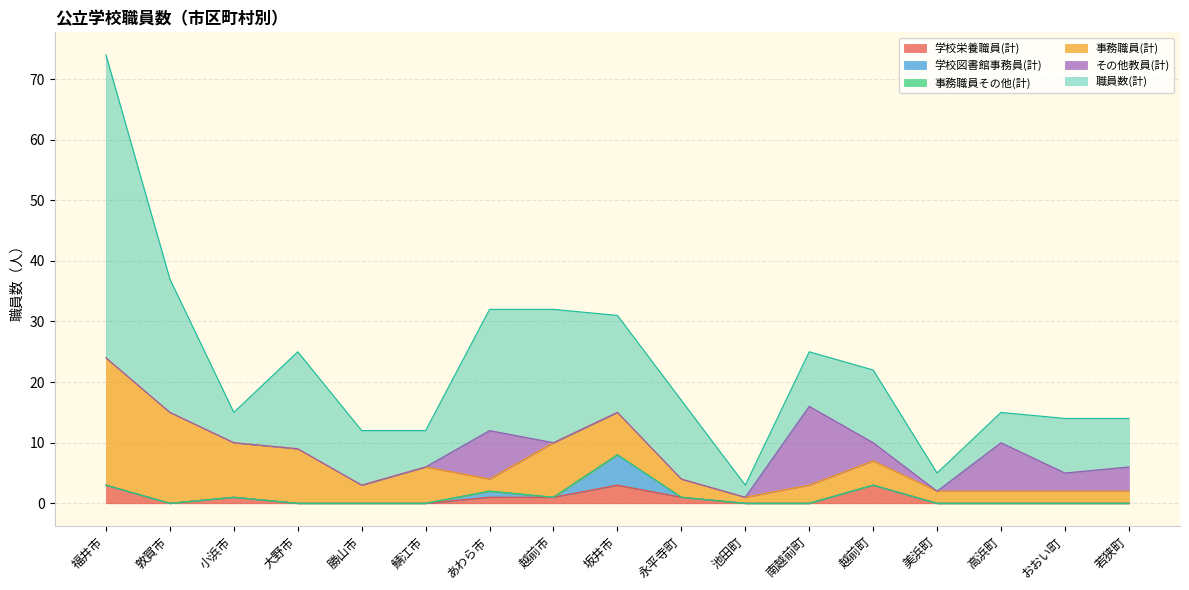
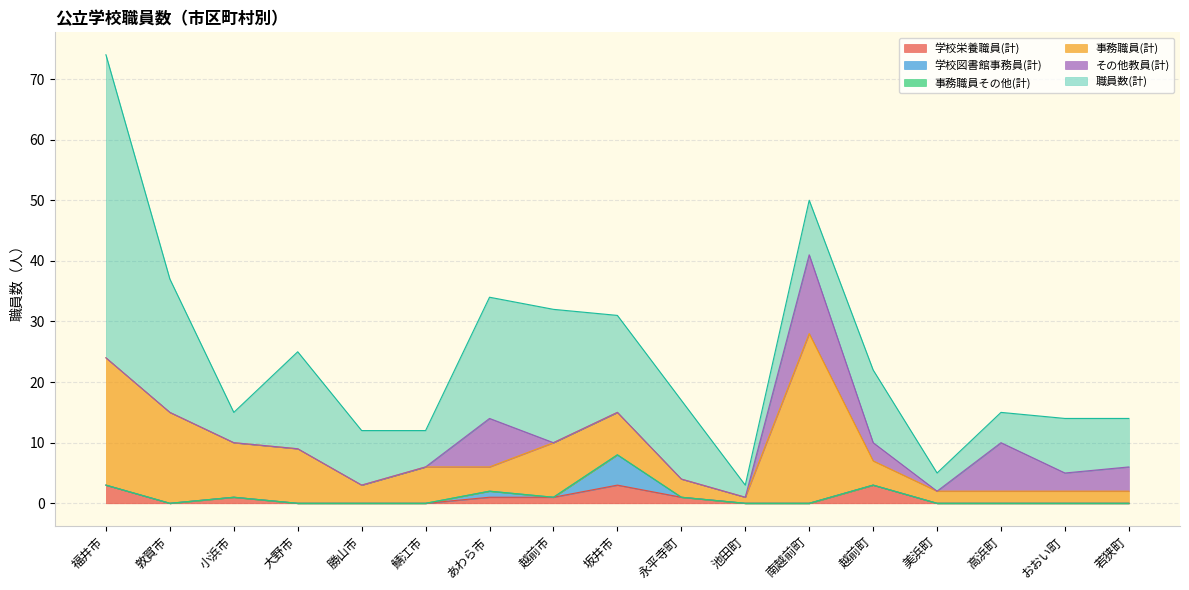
  {
    "学校栄養職員(計)": {
      "あわら市": 1,
      "坂井市": 3
    },
    "事務職員(計)": {
-     "あわら市": 2,
-     "南越前町": 3,
+     "あわら市": 4,
+     "南越前町": 28,
      "越前町": 4,
      "高浜町": 2,
      "おおい町": 2,
      "若狭町": 2
    },
    "その他教員(計)": {
      "あわら市": 8,
      "南越前町": 13,
      "越前町": 3,
      "高浜町": 8,
      "おおい町": 3,
      "若狭町": 4
    }
  }
